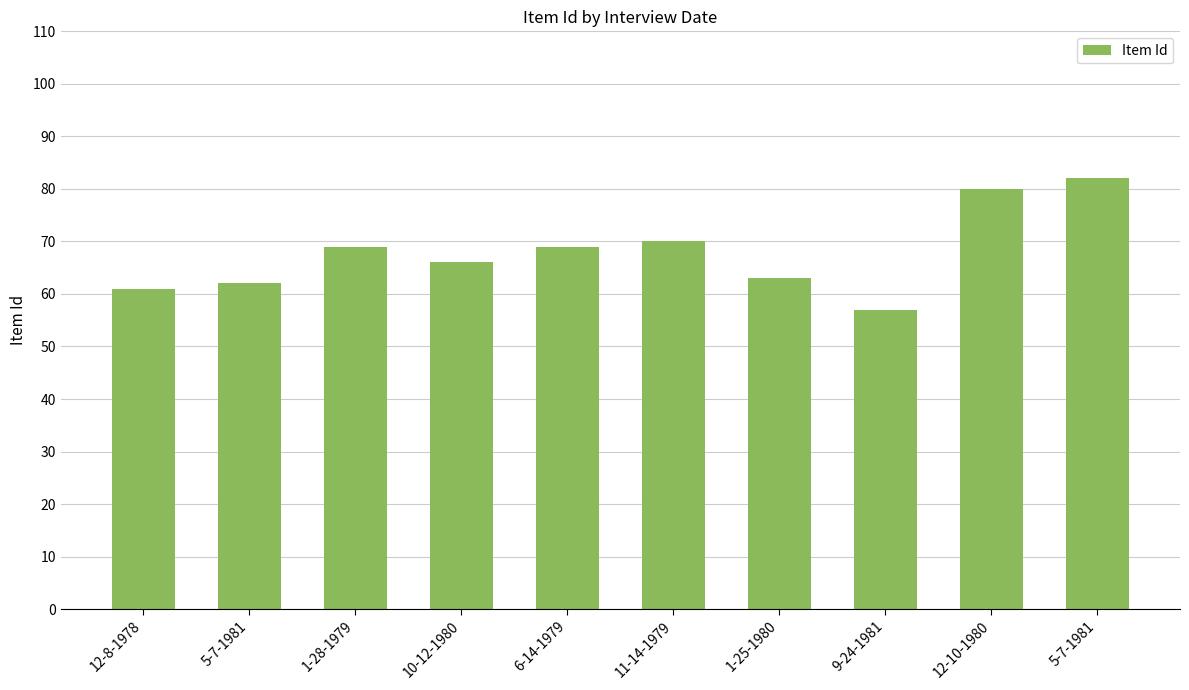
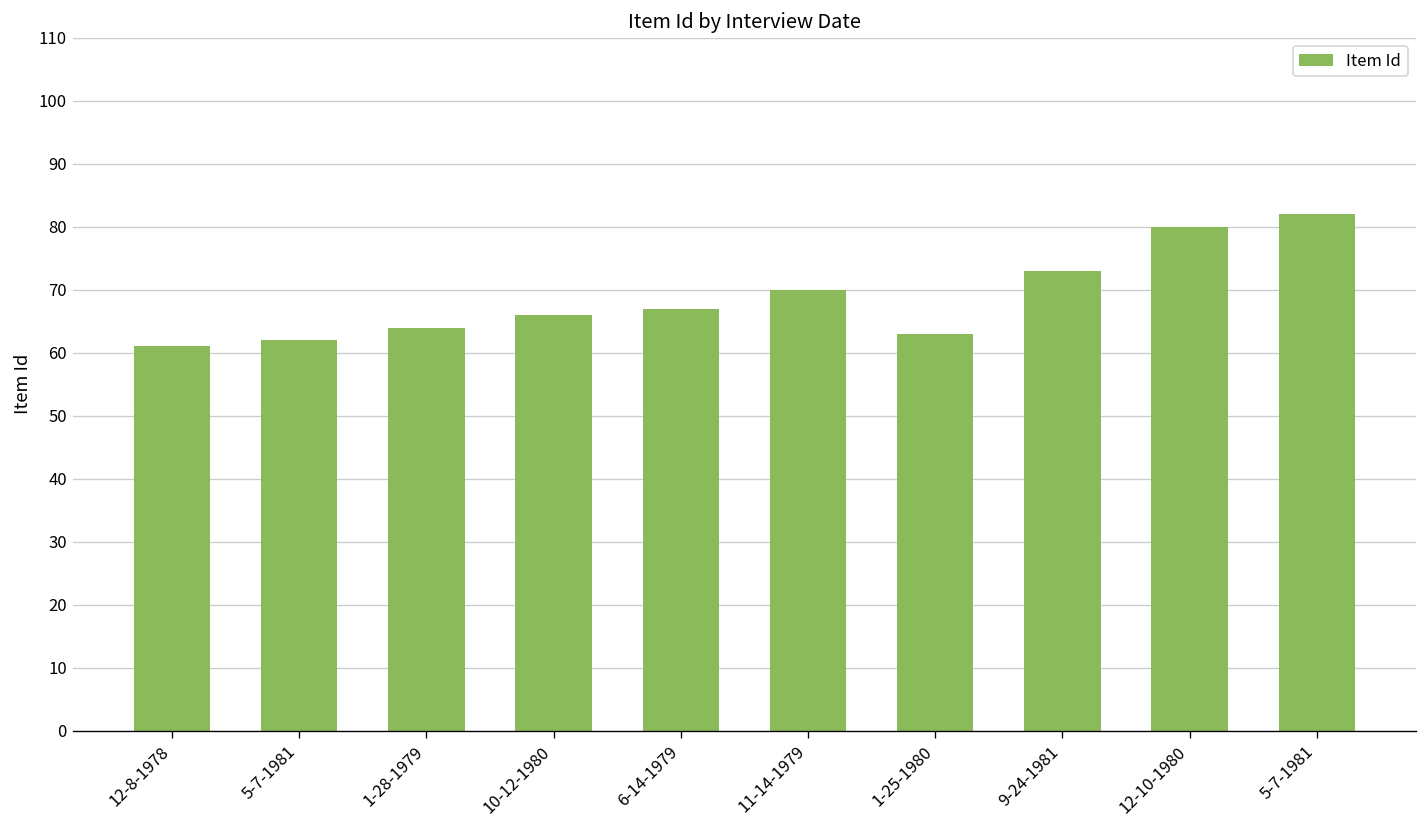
  {
    "12-8-1978": 61,
-   "1-28-1979": 69,
+   "1-28-1979": 64,
    "10-12-1980": 66,
-   "6-14-1979": 69,
+   "6-14-1979": 67,
    "11-14-1979": 70,
    "1-25-1980": 63,
-   "9-24-1981": 57,
+   "9-24-1981": 73,
    "12-10-1980": 80
  }
